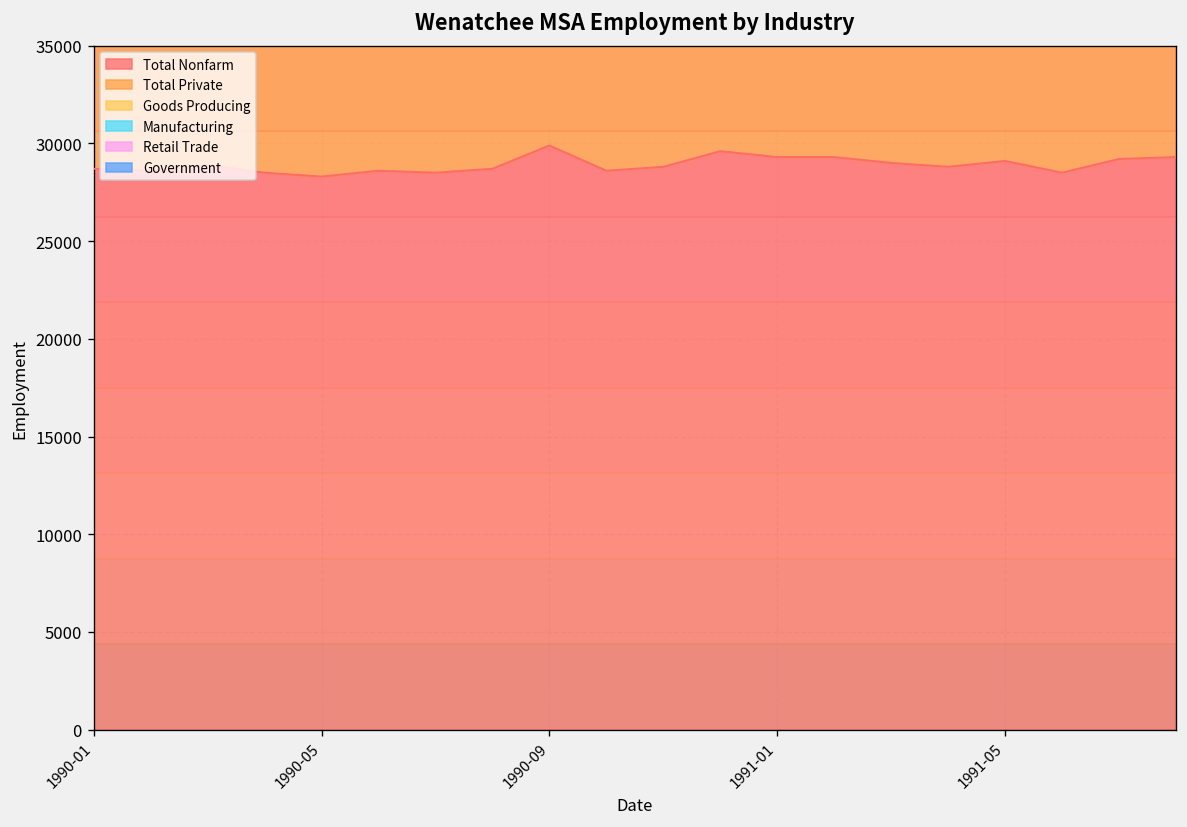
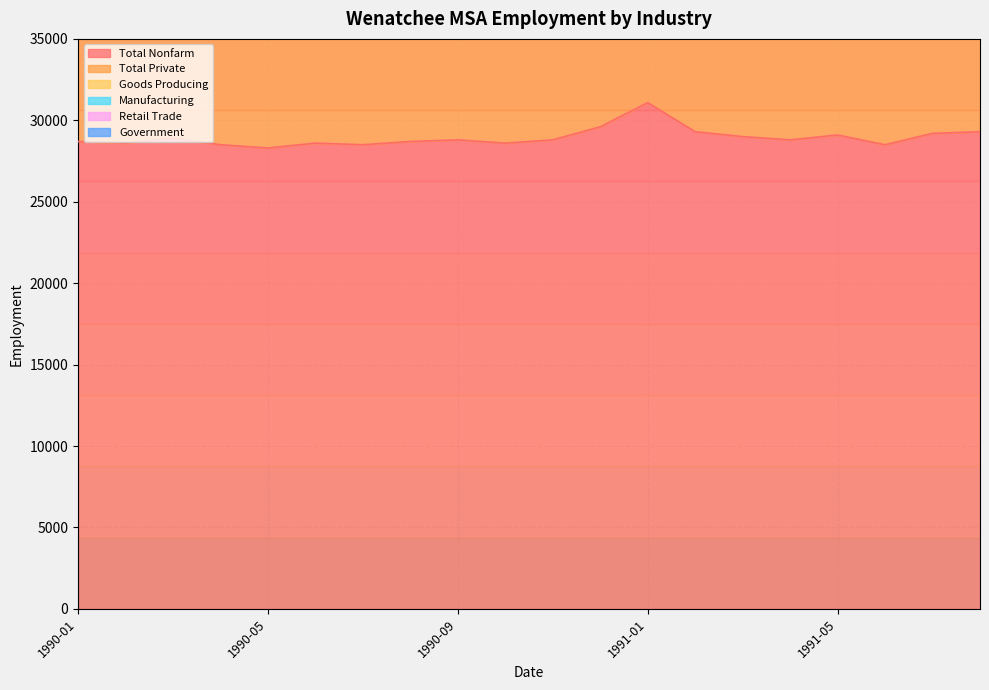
  {
    "Total Nonfarm": {
      "1990-01": 28700,
      "1990-05": 28300,
-     "1990-09": 29900,
-     "1991-01": 29300,
+     "1990-09": 28800,
+     "1991-01": 31100,
      "1991-05": 29100
    }
  }
